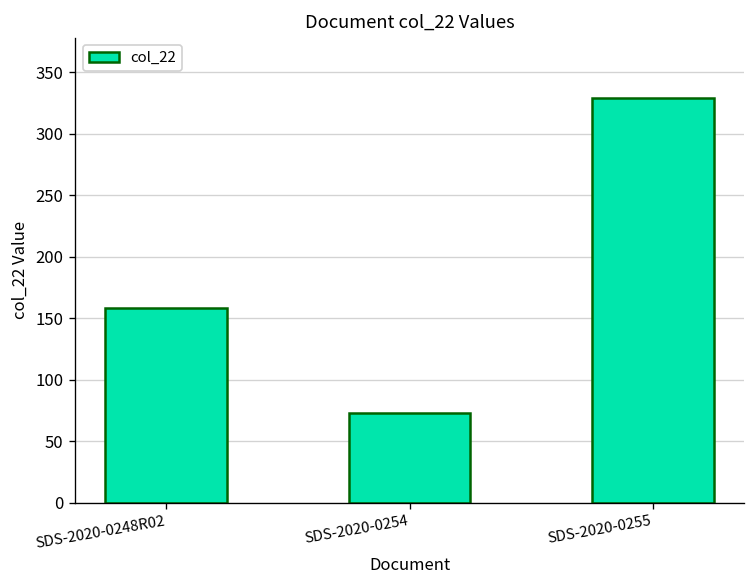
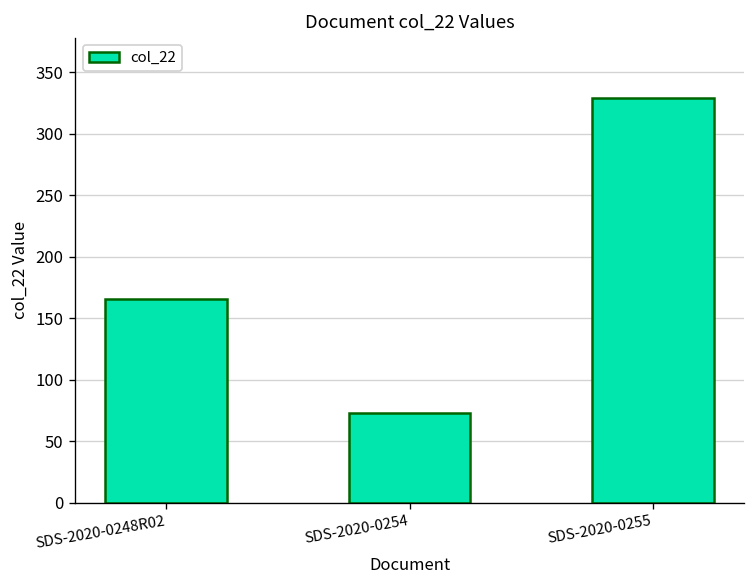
  {
-   "SDS-2020-0248R02": 158,
+   "SDS-2020-0248R02": 166,
    "SDS-2020-0254": 73,
    "SDS-2020-0255": 329
  }
